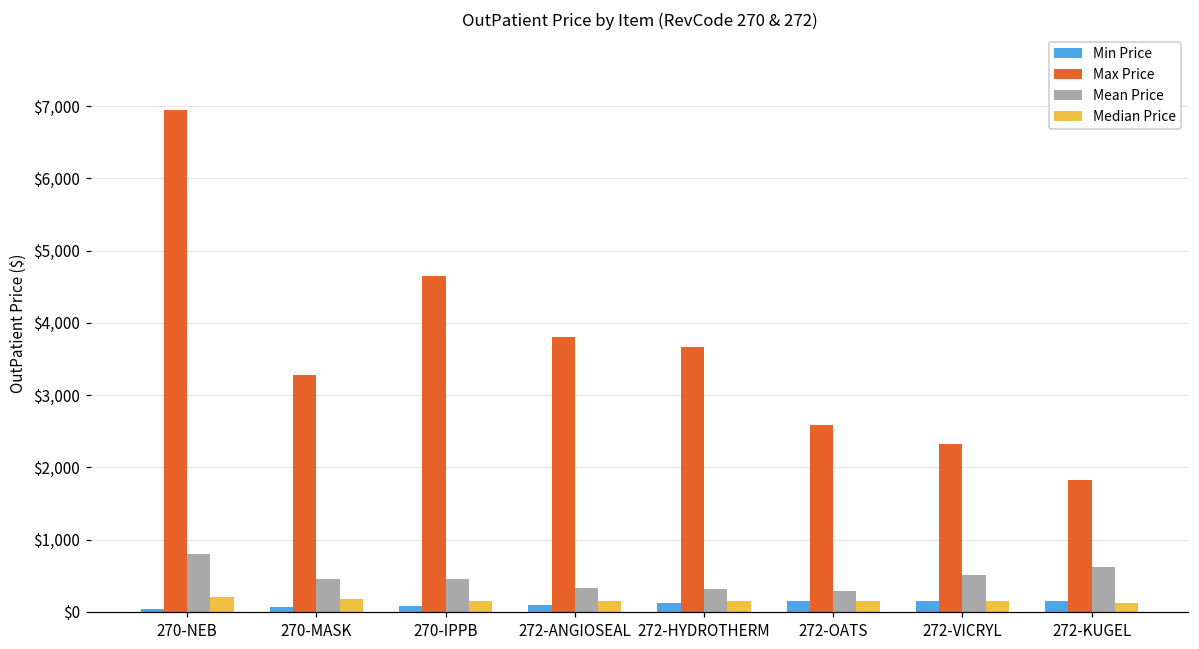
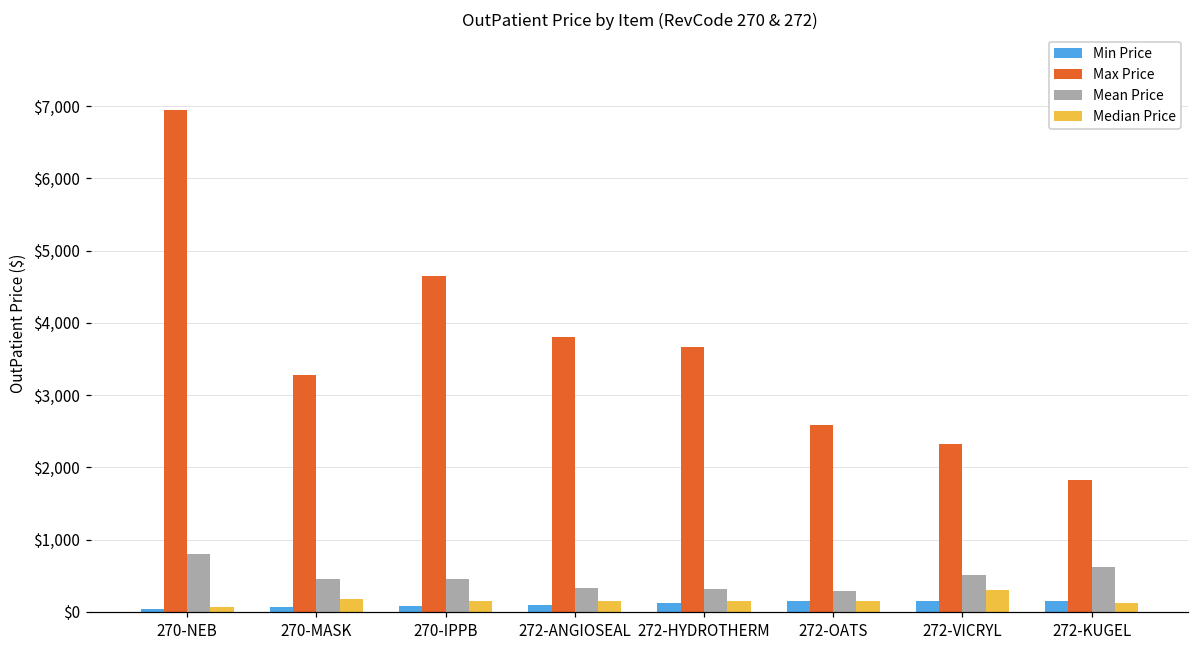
  {
    "Min Price": {
      "270-NEB": "$0",
      "270-MASK": "$100",
      "270-IPPB": "$100",
      "272-ANGIOSEAL": "$100",
      "272-HYDROTHERM": "$100",
      "272-OATS": "$100",
      "272-VICRYL": "$100",
      "272-KUGEL": "$200"
    },
    "Max Price": {
      "270-NEB": "$6,900",
      "270-MASK": "$3,300",
      "270-IPPB": "$4,600",
      "272-ANGIOSEAL": "$3,800",
      "272-HYDROTHERM": "$3,700",
      "272-OATS": "$2,600",
      "272-VICRYL": "$2,300",
      "272-KUGEL": "$1,800"
    },
    "Mean Price": {
      "270-NEB": "$800",
      "270-MASK": "$500",
      "270-IPPB": "$500",
      "272-ANGIOSEAL": "$300",
      "272-HYDROTHERM": "$300",
      "272-OATS": "$300",
      "272-VICRYL": "$500",
      "272-KUGEL": "$600"
    },
    "Median Price": {
-     "270-NEB": "$200",
+     "270-NEB": "$100",
      "270-MASK": "$200",
      "270-IPPB": "$200",
      "272-ANGIOSEAL": "$200",
      "272-HYDROTHERM": "$200",
      "272-OATS": "$200",
-     "272-VICRYL": "$100",
+     "272-VICRYL": "$300",
      "272-KUGEL": "$100"
    }
  }
